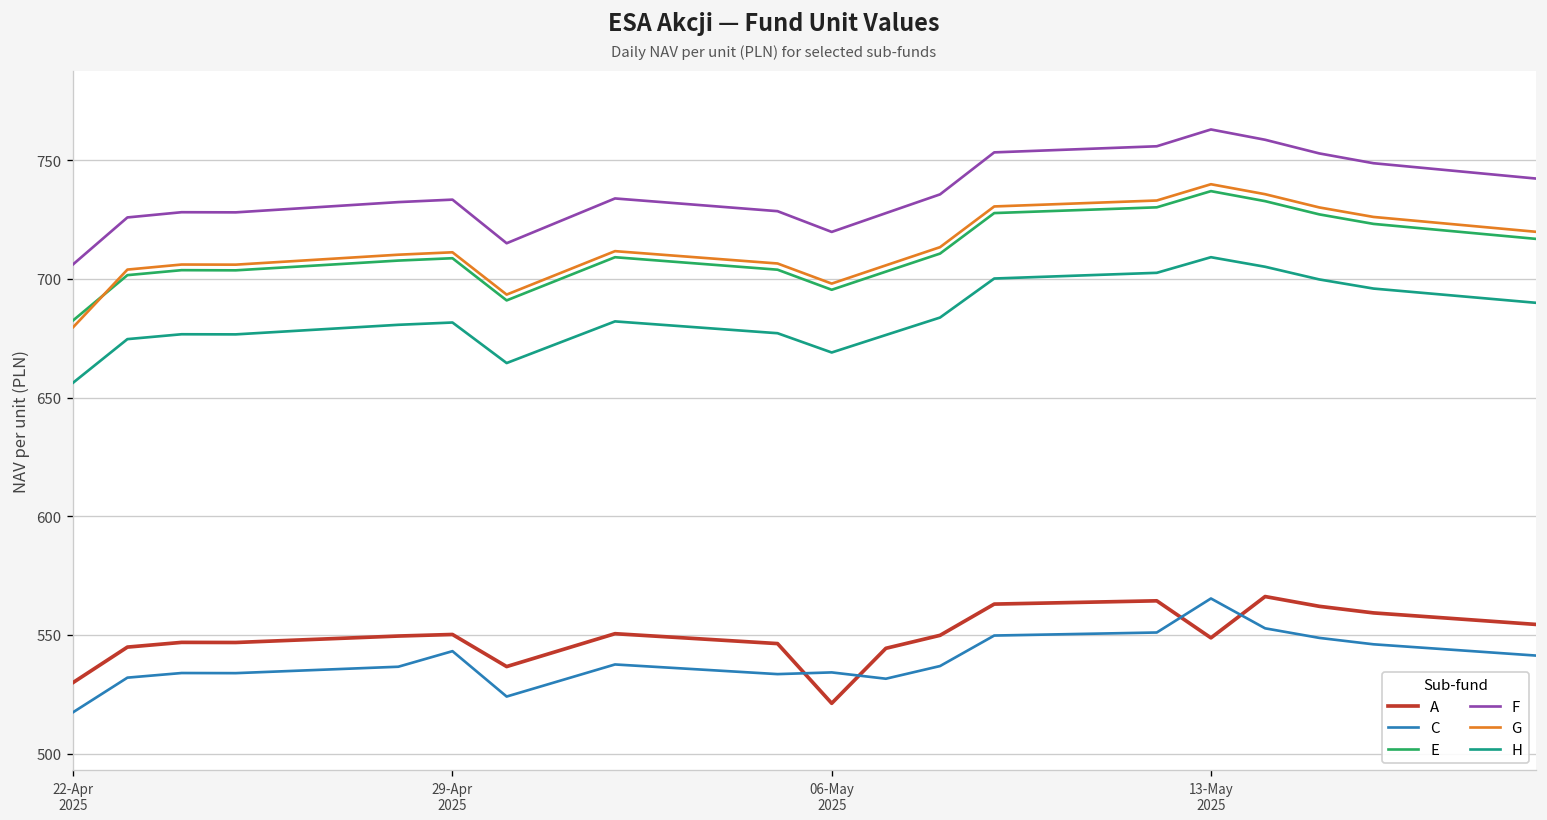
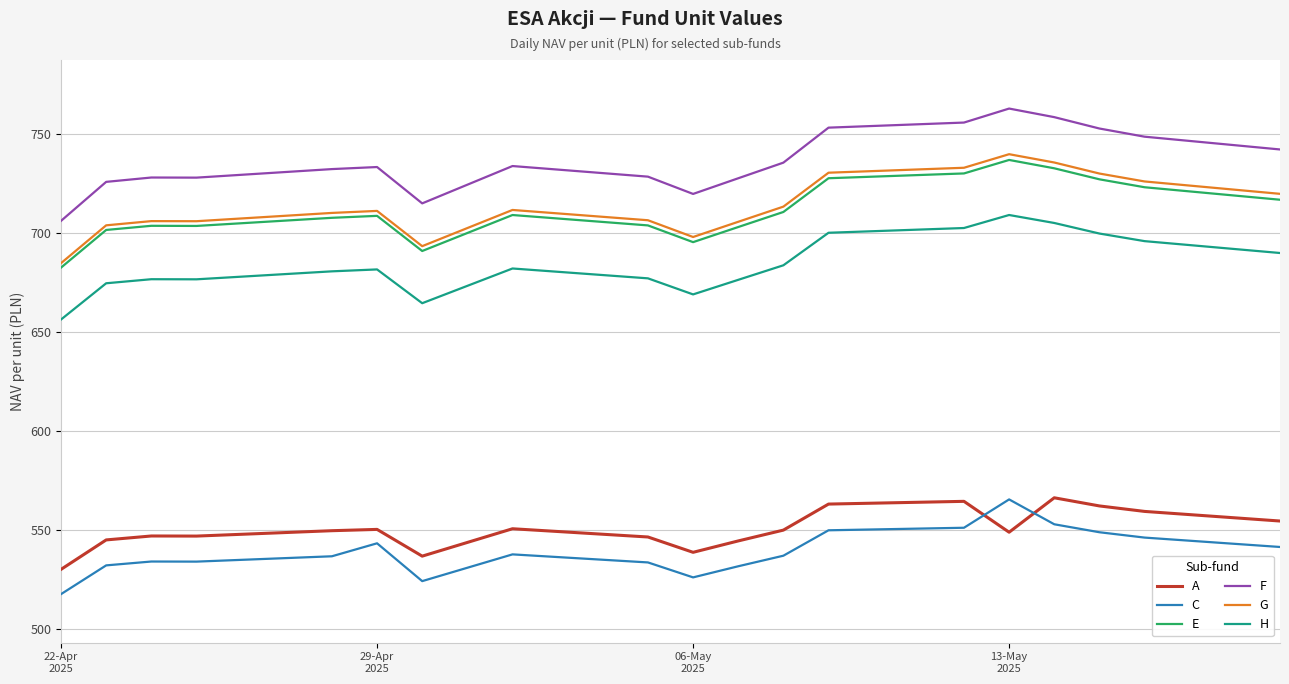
  {
    "A": {
      "22-Apr 2025": 530,
      "29-Apr 2025": 550,
-     "06-May 2025": 521,
+     "06-May 2025": 539,
      "13-May 2025": 549
    },
    "C": {
      "22-Apr 2025": 518,
      "29-Apr 2025": 543,
-     "06-May 2025": 534,
+     "06-May 2025": 526,
      "13-May 2025": 565
    },
    "F": {
      "22-Apr 2025": 706,
      "29-Apr 2025": 733,
      "06-May 2025": 720,
      "13-May 2025": 763
    },
    "G": {
-     "22-Apr 2025": 680,
+     "22-Apr 2025": 685,
      "29-Apr 2025": 711,
      "06-May 2025": 698,
      "13-May 2025": 740
    }
  }
